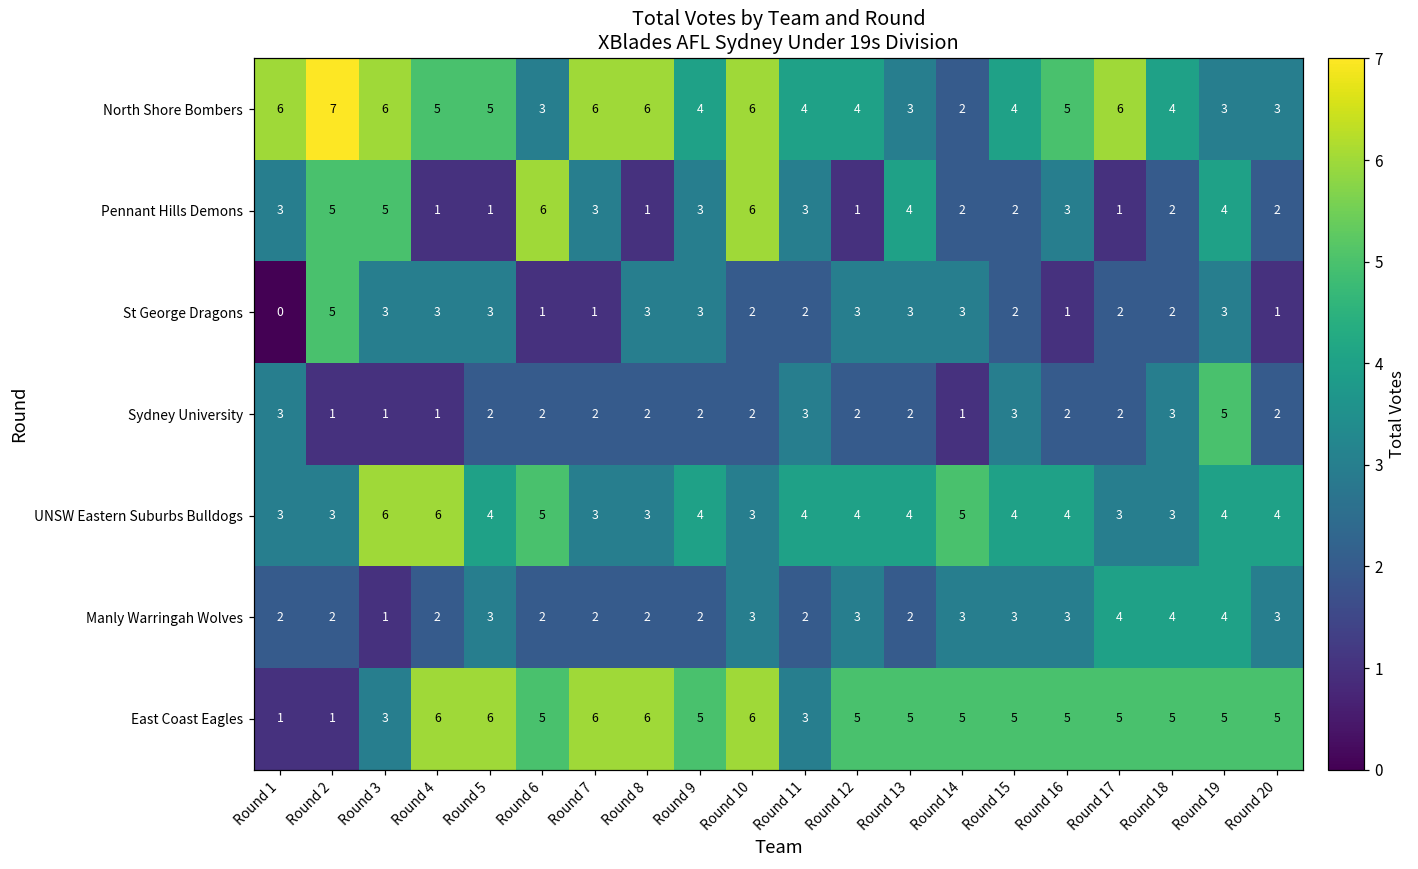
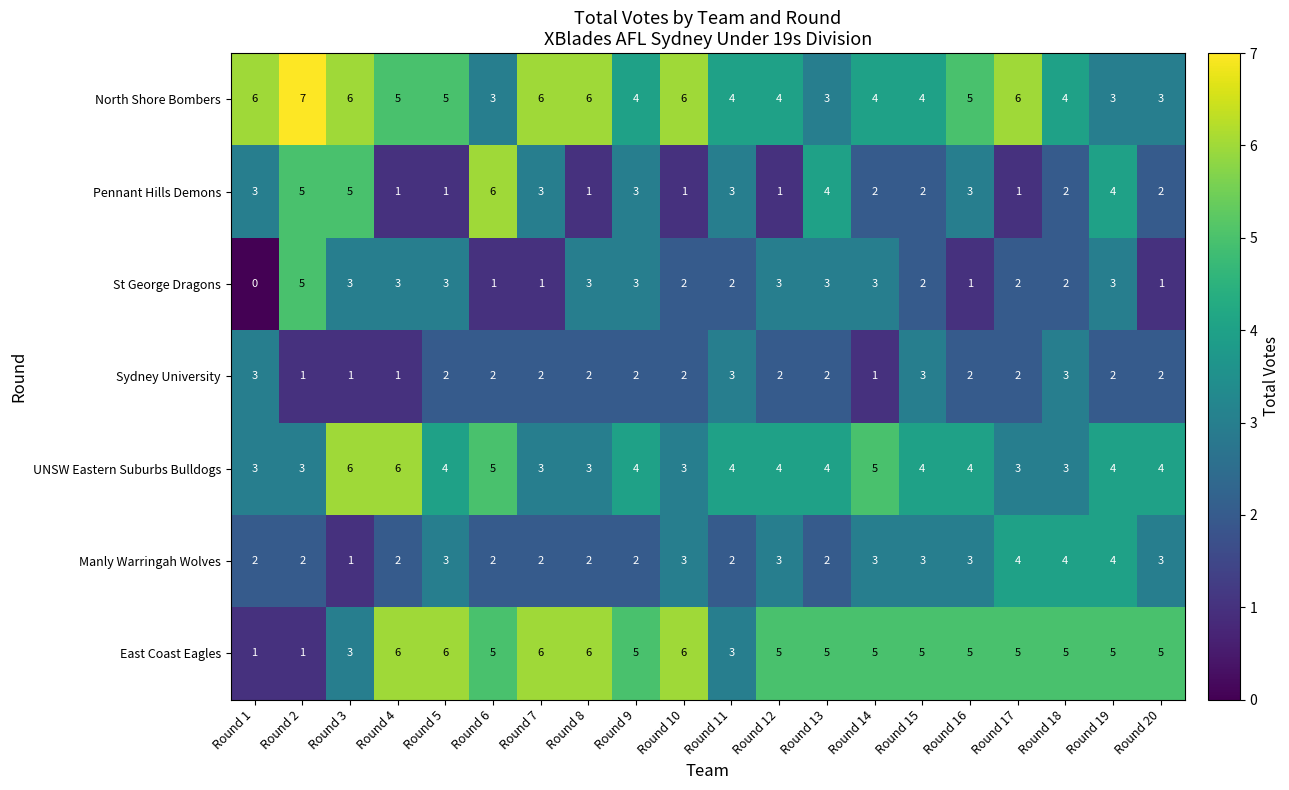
  {
    "North Shore Bombers": {
      "Round 1": 6,
      "Round 2": 7,
      "Round 3": 6,
      "Round 4": 5,
      "Round 5": 5,
      "Round 6": 3,
      "Round 7": 6,
      "Round 8": 6,
      "Round 9": 4,
      "Round 10": 6,
      "Round 11": 4,
      "Round 12": 4,
      "Round 13": 3,
-     "Round 14": 2,
+     "Round 14": 4,
      "Round 15": 4,
      "Round 16": 5,
      "Round 17": 6,
      "Round 18": 4,
      "Round 19": 3,
      "Round 20": 3
    },
    "Pennant Hills Demons": {
      "Round 1": 3,
      "Round 2": 5,
      "Round 3": 5,
      "Round 4": 1,
      "Round 5": 1,
      "Round 6": 6,
      "Round 7": 3,
      "Round 8": 1,
      "Round 9": 3,
-     "Round 10": 6,
+     "Round 10": 1,
      "Round 11": 3,
      "Round 12": 1,
      "Round 13": 4,
      "Round 14": 2,
      "Round 15": 2,
      "Round 16": 3,
      "Round 17": 1,
      "Round 18": 2,
      "Round 19": 4,
      "Round 20": 2
    },
    "St George Dragons": {
      "Round 1": 0,
      "Round 2": 5,
      "Round 3": 3,
      "Round 4": 3,
      "Round 5": 3,
      "Round 6": 1,
      "Round 7": 1,
      "Round 8": 3,
      "Round 9": 3,
      "Round 10": 2,
      "Round 11": 2,
      "Round 12": 3,
      "Round 13": 3,
      "Round 14": 3,
      "Round 15": 2,
      "Round 16": 1,
      "Round 17": 2,
      "Round 18": 2,
      "Round 19": 3,
      "Round 20": 1
    },
    "Sydney University": {
      "Round 1": 3,
      "Round 2": 1,
      "Round 3": 1,
      "Round 4": 1,
      "Round 5": 2,
      "Round 6": 2,
      "Round 7": 2,
      "Round 8": 2,
      "Round 9": 2,
      "Round 10": 2,
      "Round 11": 3,
      "Round 12": 2,
      "Round 13": 2,
      "Round 14": 1,
      "Round 15": 3,
      "Round 16": 2,
      "Round 17": 2,
      "Round 18": 3,
-     "Round 19": 5,
+     "Round 19": 2,
      "Round 20": 2
    },
    "UNSW Eastern Suburbs Bulldogs": {
      "Round 1": 3,
      "Round 2": 3,
      "Round 3": 6,
      "Round 4": 6,
      "Round 5": 4,
      "Round 6": 5,
      "Round 7": 3,
      "Round 8": 3,
      "Round 9": 4,
      "Round 10": 3,
      "Round 11": 4,
      "Round 12": 4,
      "Round 13": 4,
      "Round 14": 5,
      "Round 15": 4,
      "Round 16": 4,
      "Round 17": 3,
      "Round 18": 3,
      "Round 19": 4,
      "Round 20": 4
    },
    "Manly Warringah Wolves": {
      "Round 1": 2,
      "Round 2": 2,
      "Round 3": 1,
      "Round 4": 2,
      "Round 5": 3,
      "Round 6": 2,
      "Round 7": 2,
      "Round 8": 2,
      "Round 9": 2,
      "Round 10": 3,
      "Round 11": 2,
      "Round 12": 3,
      "Round 13": 2,
      "Round 14": 3,
      "Round 15": 3,
      "Round 16": 3,
      "Round 17": 4,
      "Round 18": 4,
      "Round 19": 4,
      "Round 20": 3
    },
    "East Coast Eagles": {
      "Round 1": 1,
      "Round 2": 1,
      "Round 3": 3,
      "Round 4": 6,
      "Round 5": 6,
      "Round 6": 5,
      "Round 7": 6,
      "Round 8": 6,
      "Round 9": 5,
      "Round 10": 6,
      "Round 11": 3,
      "Round 12": 5,
      "Round 13": 5,
      "Round 14": 5,
      "Round 15": 5,
      "Round 16": 5,
      "Round 17": 5,
      "Round 18": 5,
      "Round 19": 5,
      "Round 20": 5
    }
  }
